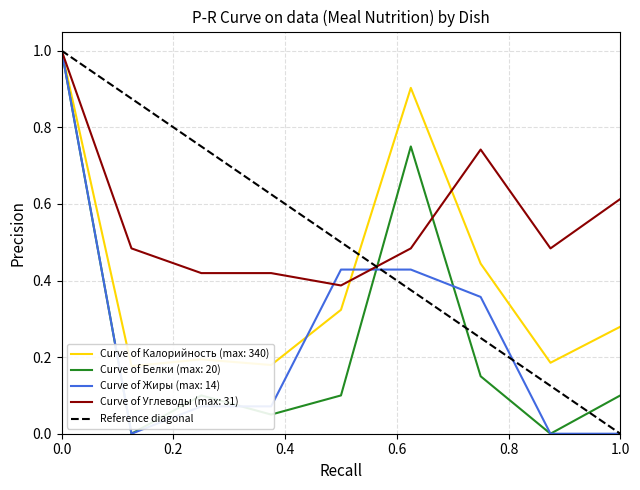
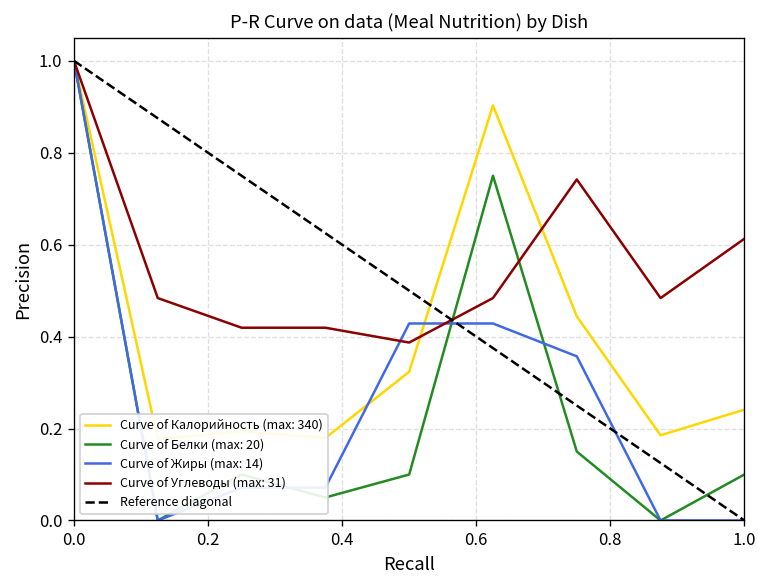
  {
    "Curve of Калорийность (max: 340)": {
-     "1.0": 0.28
+     "1.0": 0.24
    },
    "Curve of Белки (max: 20)": {
      "1.0": 0.10
    },
    "Curve of Углеводы (max: 31)": {
      "1.0": 0.61
    }
  }
